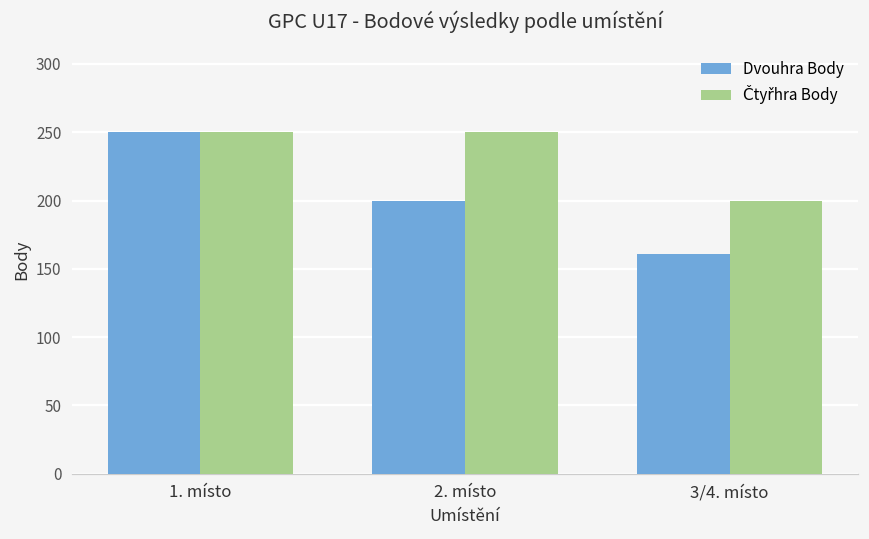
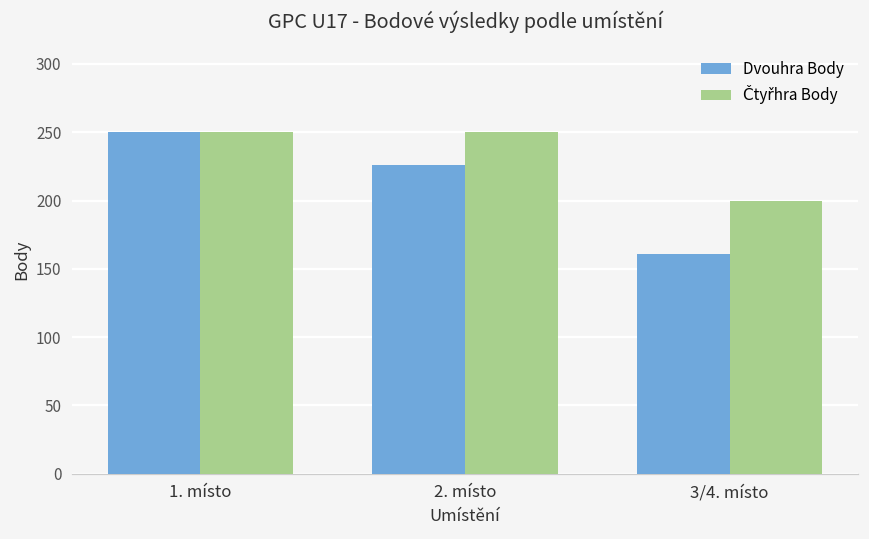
  {
    "Dvouhra Body": {
      "1. místo": 250,
-     "2. místo": 200,
+     "2. místo": 226,
      "3/4. místo": 161
    },
    "Čtyřhra Body": {
      "1. místo": 250,
      "2. místo": 250,
      "3/4. místo": 200
    }
  }
